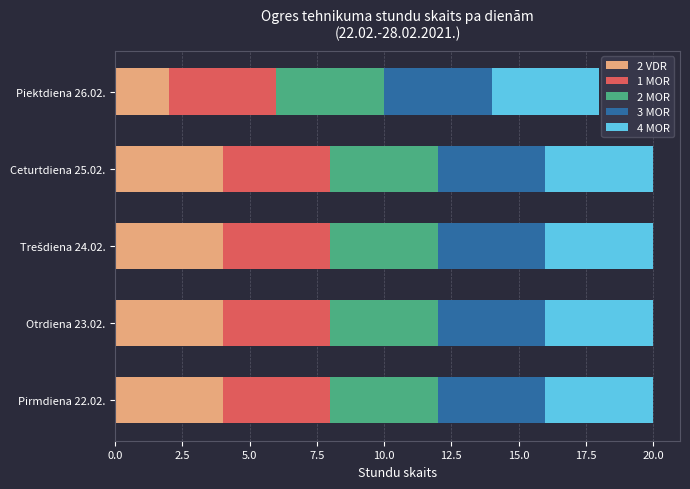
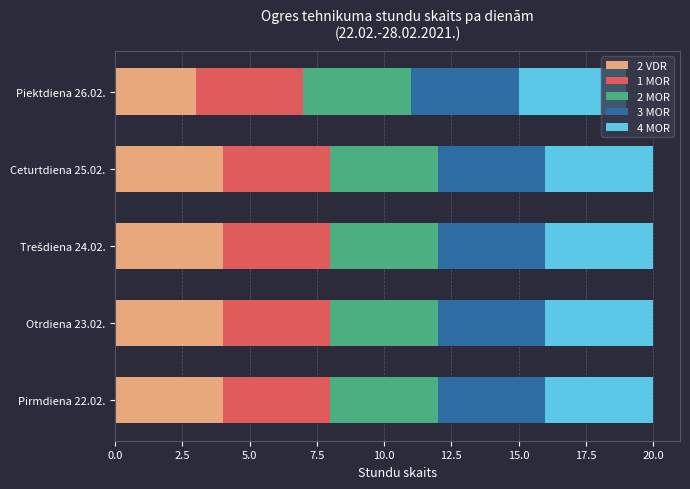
  {
    "2 VDR": {
-     "Piektdiena 26.02.": 2,
+     "Piektdiena 26.02.": 3,
      "Ceturtdiena 25.02.": 4,
      "Trešdiena 24.02.": 4,
      "Otrdiena 23.02.": 4,
      "Pirmdiena 22.02.": 4
    },
    "1 MOR": {
      "Piektdiena 26.02.": 4,
      "Ceturtdiena 25.02.": 4,
      "Trešdiena 24.02.": 4,
      "Otrdiena 23.02.": 4,
      "Pirmdiena 22.02.": 4
    },
    "2 MOR": {
      "Piektdiena 26.02.": 4,
      "Ceturtdiena 25.02.": 4,
      "Trešdiena 24.02.": 4,
      "Otrdiena 23.02.": 4,
      "Pirmdiena 22.02.": 4
    },
    "3 MOR": {
      "Piektdiena 26.02.": 4,
      "Ceturtdiena 25.02.": 4,
      "Trešdiena 24.02.": 4,
      "Otrdiena 23.02.": 4,
      "Pirmdiena 22.02.": 4
    },
    "4 MOR": {
      "Ceturtdiena 25.02.": 4,
      "Trešdiena 24.02.": 4,
      "Otrdiena 23.02.": 4,
      "Pirmdiena 22.02.": 4
    }
  }
